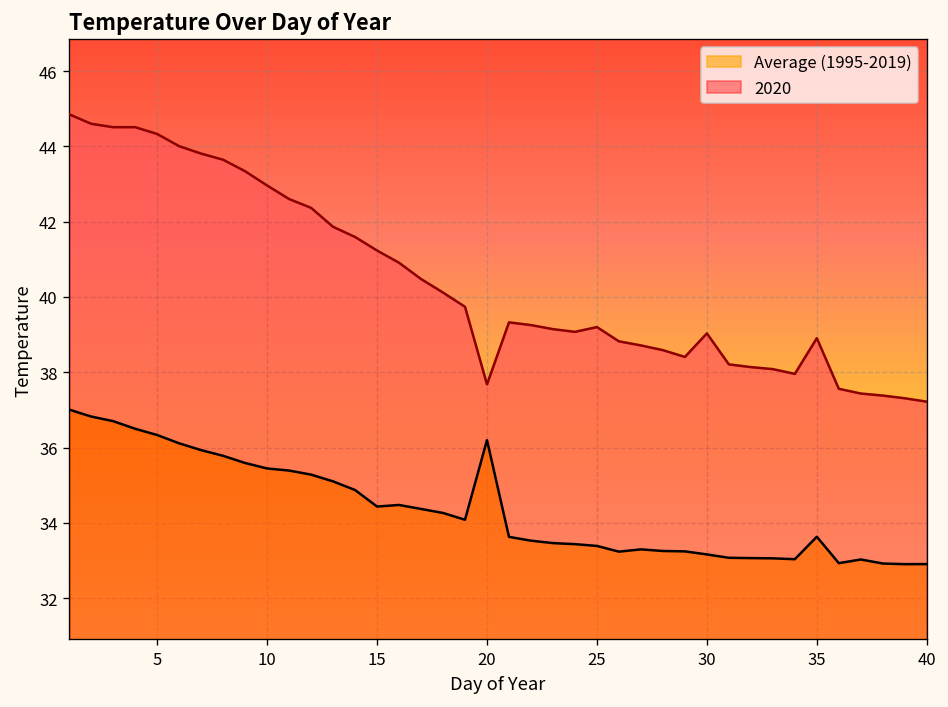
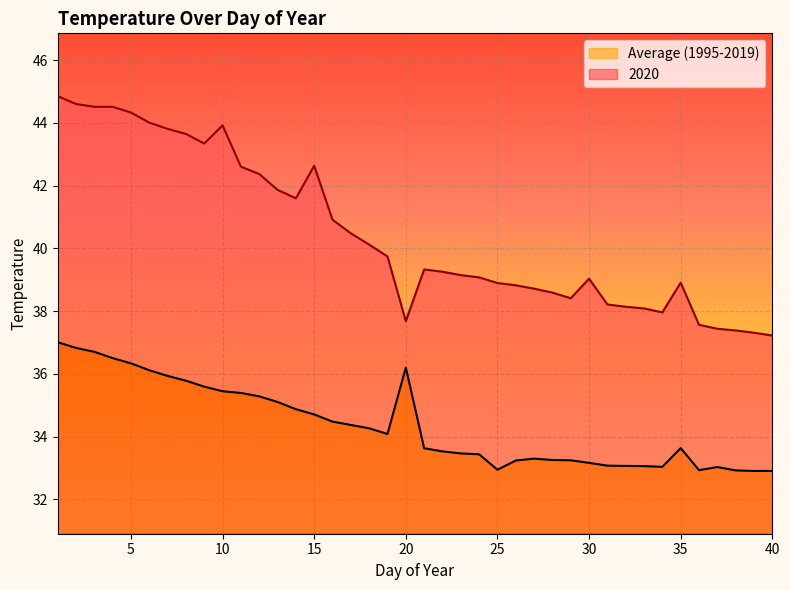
  {
    "Average (1995-2019)": {
      "5": 36.3,
      "10": 35.4,
-     "15": 34.4,
+     "15": 34.7,
      "20": 36.2,
-     "25": 33.4,
+     "25": 32.9,
      "30": 33.2,
      "35": 33.6,
      "40": 32.9
    },
    "2020": {
      "5": 44.3,
-     "10": 43.0,
-     "15": 41.2,
+     "10": 43.9,
+     "15": 42.6,
      "20": 37.7,
-     "25": 39.2,
+     "25": 38.9,
      "30": 39.0,
      "35": 38.9,
      "40": 37.2
    }
  }
